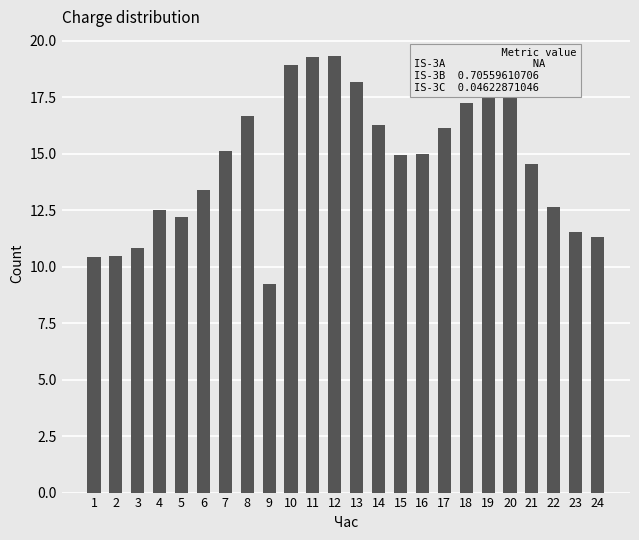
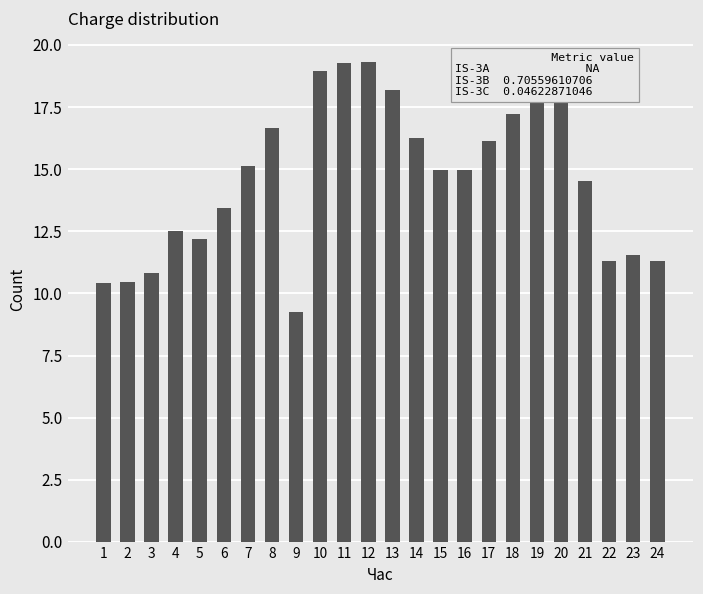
  {
    "1": 10.4,
    "2": 10.5,
    "3": 10.8,
    "4": 12.5,
    "5": 12.2,
    "6": 13.4,
    "7": 15.1,
    "8": 16.7,
    "9": 9.2,
    "10": 19.0,
    "11": 19.3,
    "12": 19.3,
    "13": 18.2,
    "14": 16.3,
    "15": 15.0,
    "16": 15.0,
    "17": 16.1,
    "18": 17.2,
    "21": 14.5,
-   "22": 12.7,
+   "22": 11.3,
    "23": 11.5,
    "24": 11.3
  }
